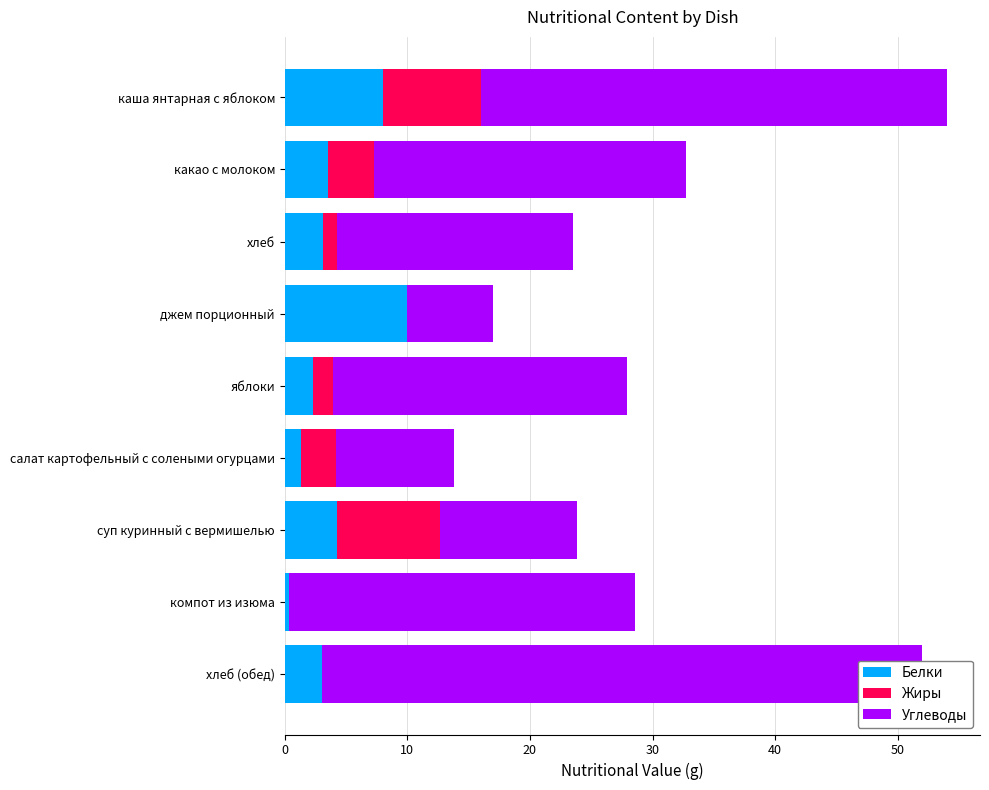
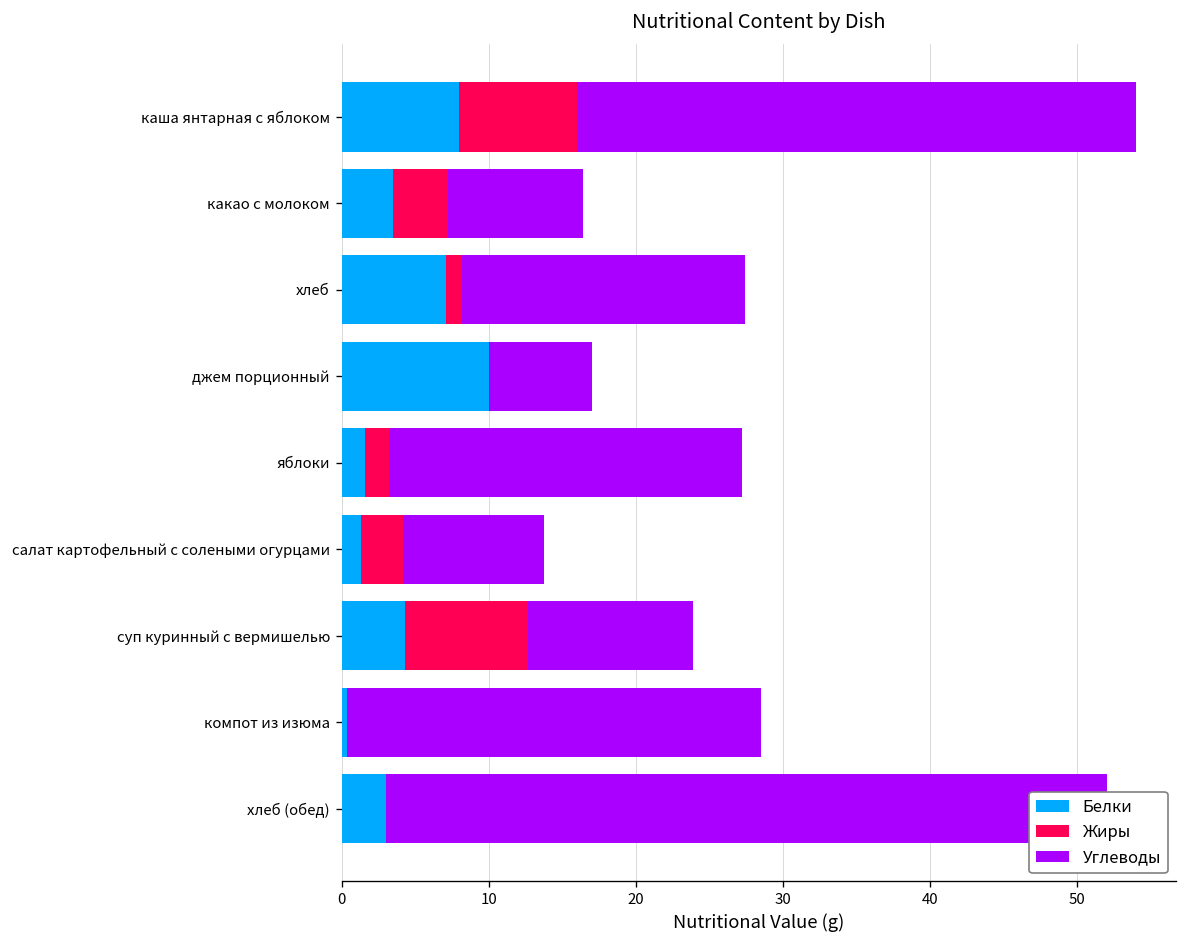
  {
    "Белки": {
      "каша янтарная с яблоком": 8.0,
      "какао с молоком": 3.5,
-     "хлеб": 3.2,
+     "хлеб": 7.1,
      "джем порционный": 10.0,
-     "яблоки": 2.3,
+     "яблоки": 1.6,
      "салат картофельный с солеными огурцами": 1.3,
      "суп куринный с вермишелью": 4.3,
      "компот из изюма": 0.4,
      "хлеб (обед)": 3.0
    },
    "Жиры": {
      "каша янтарная с яблоком": 8.0,
      "какао с молоком": 3.7,
      "хлеб": 1.1,
      "джем порционный": 0.0,
      "яблоки": 1.6,
      "салат картофельный с солеными огурцами": 2.8,
      "суп куринный с вермишелью": 8.4,
      "компот из изюма": 0.0,
      "хлеб (обед)": 0.0
    },
    "Углеводы": {
      "каша янтарная с яблоком": 38.0,
-     "какао с молоком": 25.5,
+     "какао с молоком": 9.2,
      "хлеб": 19.2,
      "джем порционный": 7.0,
      "яблоки": 24.0,
      "салат картофельный с солеными огурцами": 9.6,
      "суп куринный с вермишелью": 11.2,
      "компот из изюма": 28.2
    }
  }
